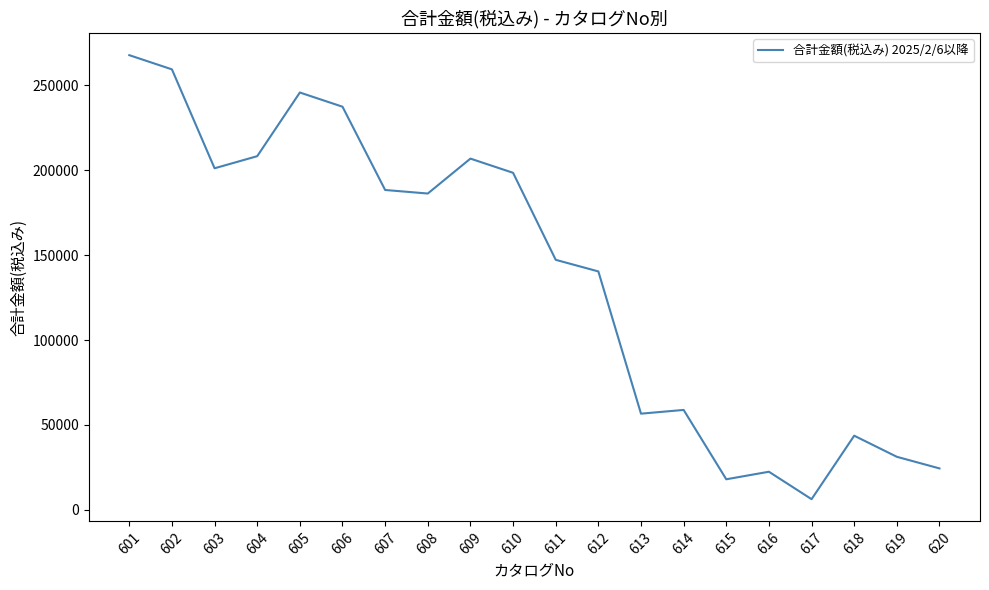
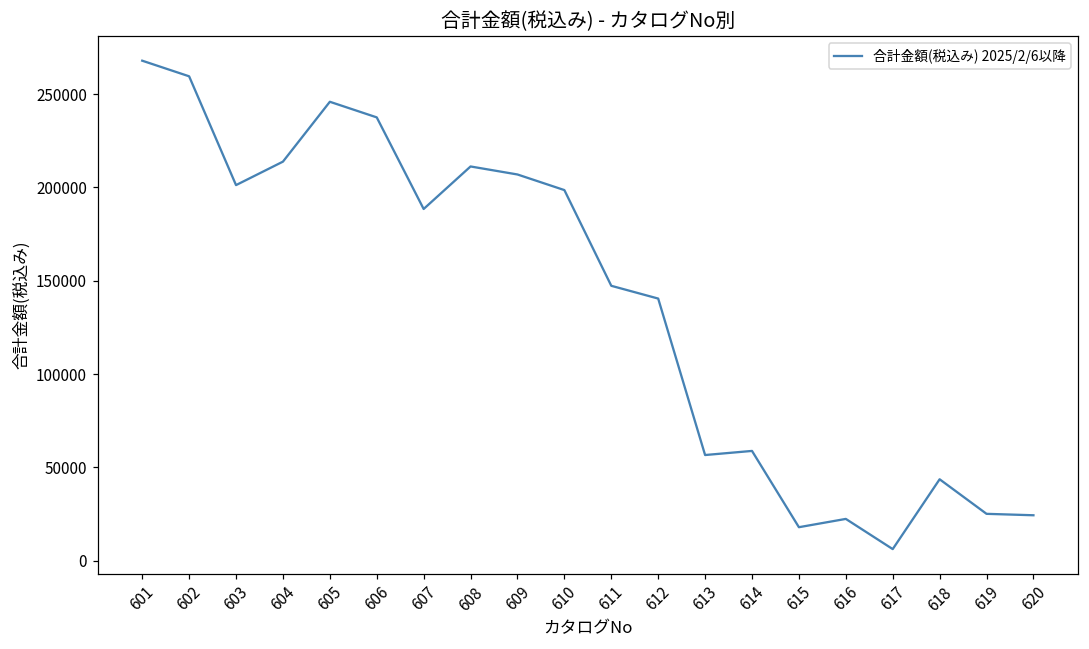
  {
    "601": 268000,
    "602": 259000,
    "603": 201000,
-   "604": 208000,
+   "604": 214000,
    "605": 246000,
    "606": 237000,
    "607": 188000,
-   "608": 186000,
+   "608": 211000,
    "609": 207000,
    "610": 199000,
    "611": 147000,
    "612": 140000,
    "613": 57000,
    "614": 59000,
    "615": 18000,
    "616": 22000,
    "617": 6000,
    "618": 44000,
-   "619": 31000,
+   "619": 25000,
    "620": 24000
  }
